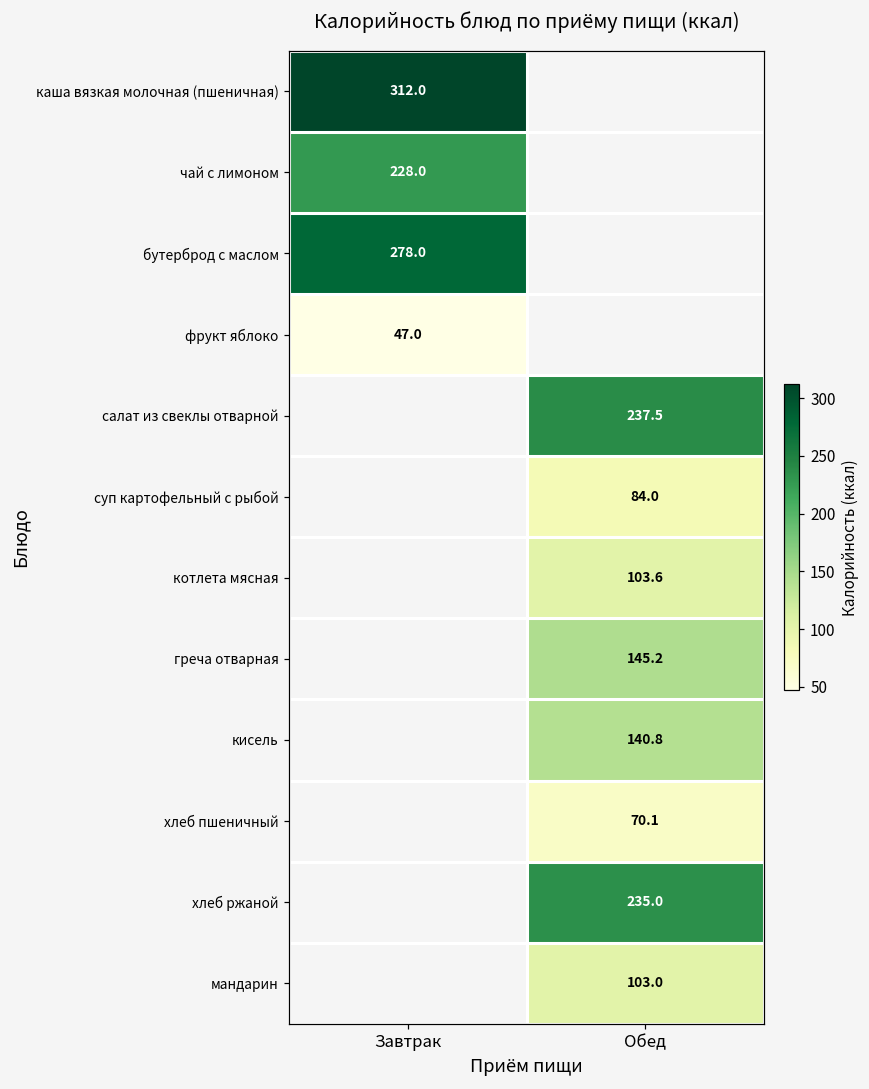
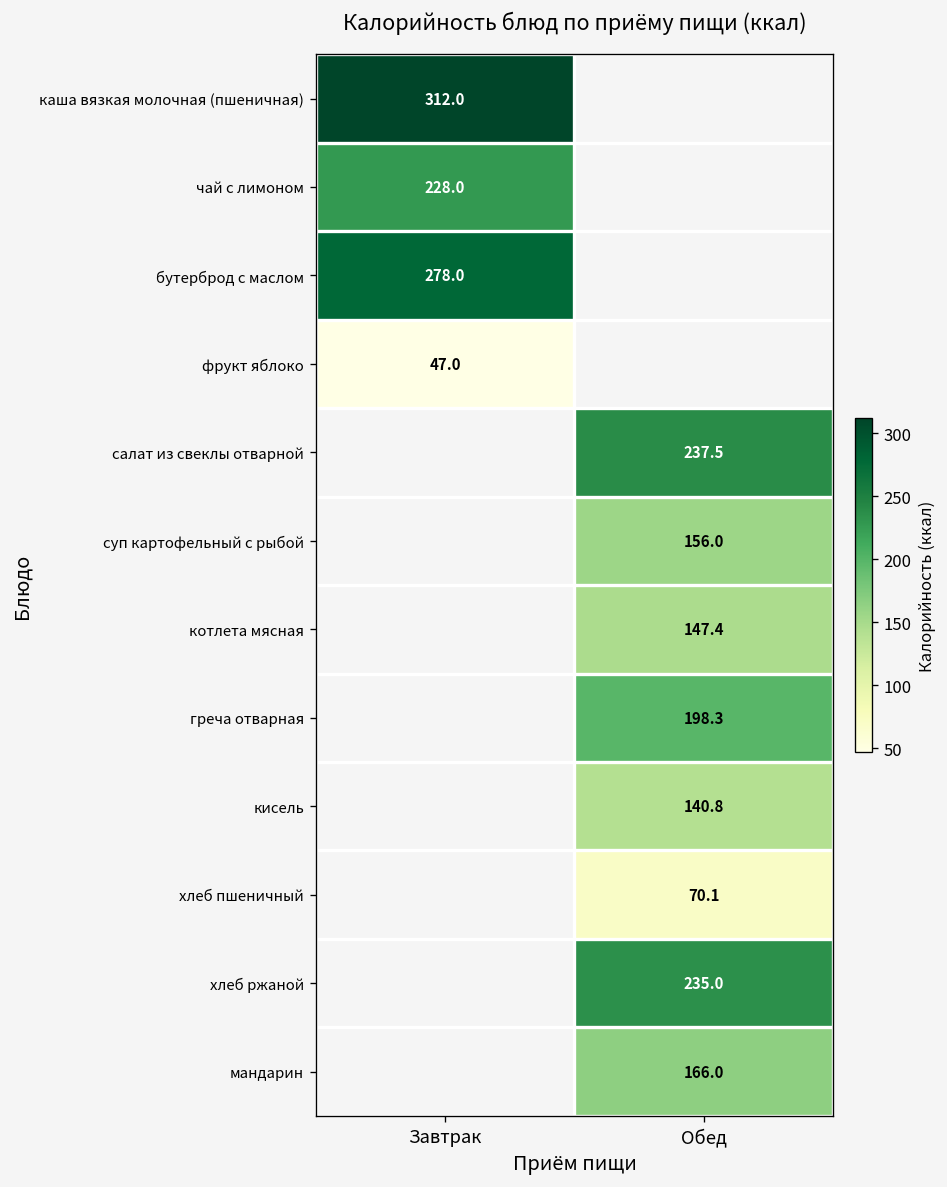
  {
    "каша вязкая молочная (пшеничная)": {
      "Завтрак": 312.0
    },
    "чай с лимоном": {
      "Завтрак": 228.0
    },
    "бутерброд с маслом": {
      "Завтрак": 278.0
    },
    "фрукт яблоко": {
      "Завтрак": 47.0
    },
    "салат из свеклы отварной": {
      "Обед": 237.5
    },
    "суп картофельный с рыбой": {
-     "Обед": 84.0
+     "Обед": 156.0
    },
    "котлета мясная": {
-     "Обед": 103.6
+     "Обед": 147.4
    },
    "греча отварная": {
-     "Обед": 145.2
+     "Обед": 198.3
    },
    "кисель": {
      "Обед": 140.8
    },
    "хлеб пшеничный": {
      "Обед": 70.1
    },
    "хлеб ржаной": {
      "Обед": 235.0
    },
    "мандарин": {
-     "Обед": 103.0
+     "Обед": 166.0
    }
  }
